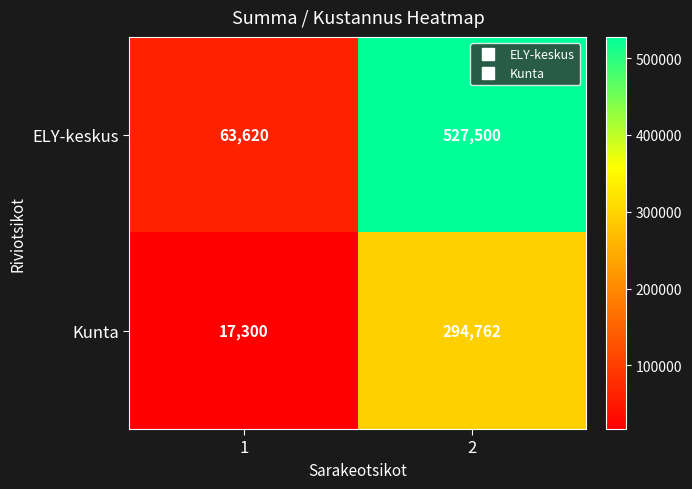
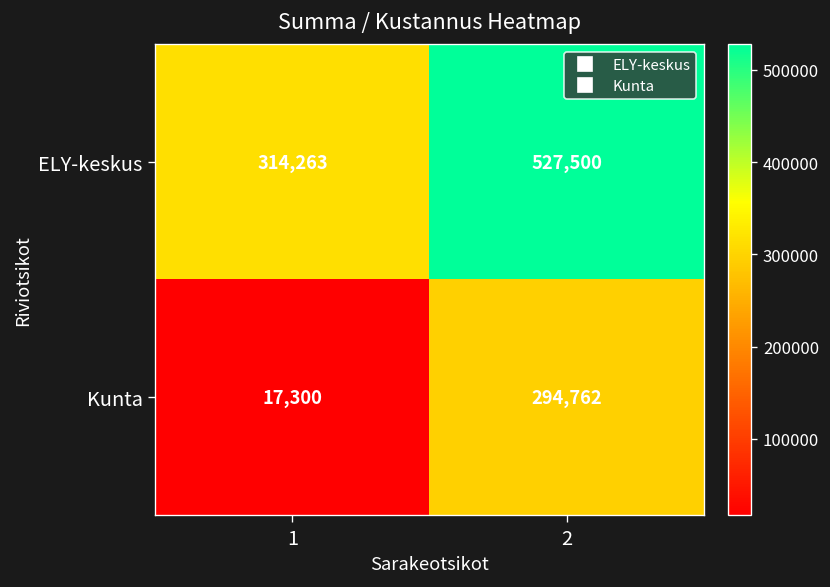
  {
    "ELY-keskus": {
-     "1": "63,620",
+     "1": "314,263",
      "2": "527,500"
    },
    "Kunta": {
      "1": "17,300",
      "2": "294,762"
    }
  }
